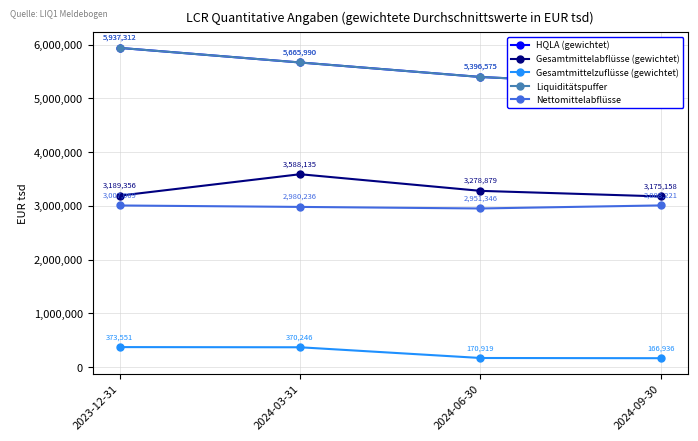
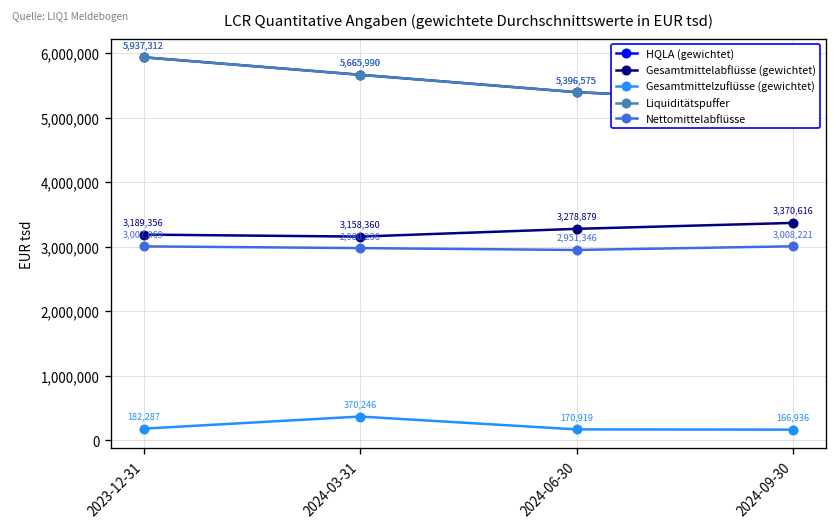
  {
    "Gesamtmittelabflüsse (gewichtet)": {
      "2023-12-31": "3,189,356",
-     "2024-03-31": "3,588,135",
+     "2024-03-31": "3,158,360",
      "2024-06-30": "3,278,879",
-     "2024-09-30": "3,175,158"
+     "2024-09-30": "3,370,616"
    },
    "Gesamtmittelzuflüsse (gewichtet)": {
-     "2023-12-31": "373,551",
+     "2023-12-31": "182,287",
      "2024-03-31": "370,246",
      "2024-06-30": "170,919",
      "2024-09-30": "166,936"
    }
  }
